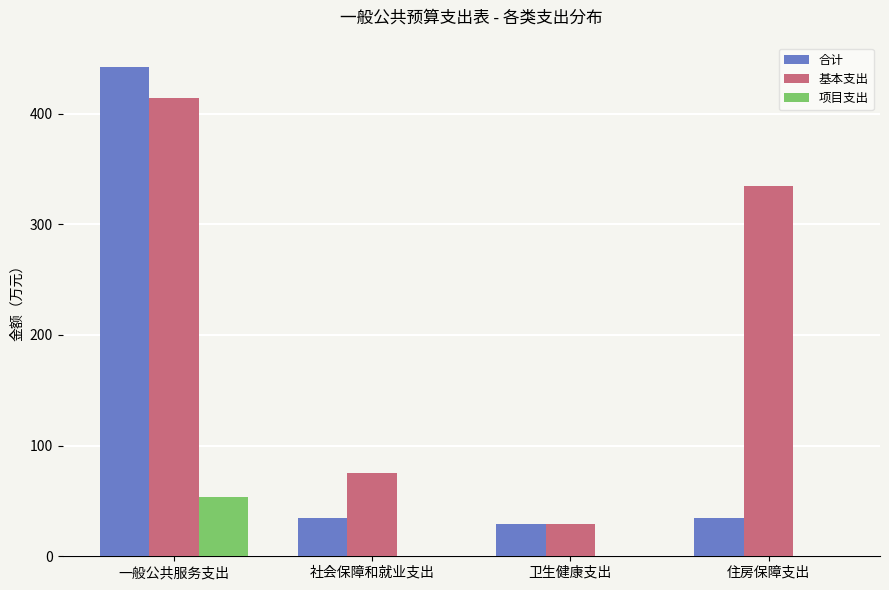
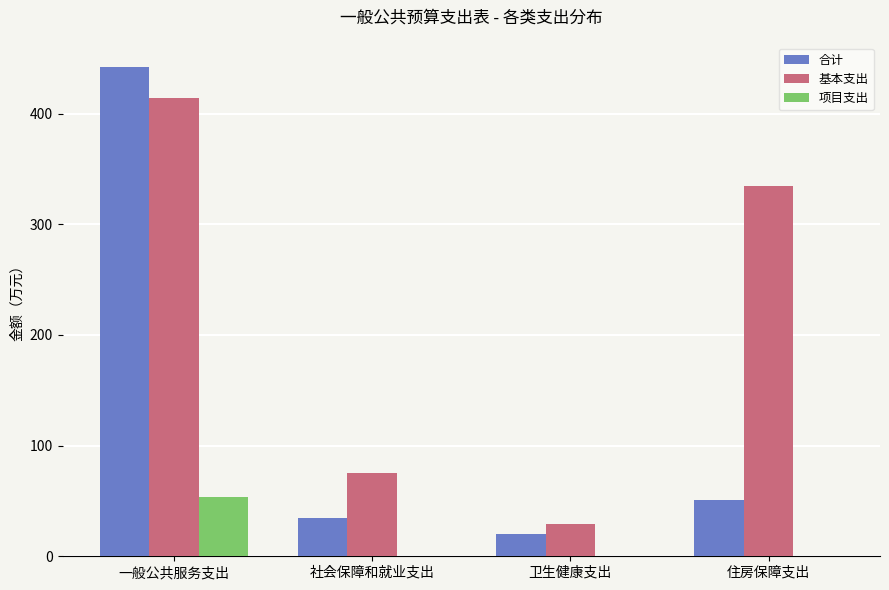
  {
    "合计": {
      "一般公共服务支出": 442,
      "社会保障和就业支出": 34,
-     "卫生健康支出": 30,
-     "住房保障支出": 35
+     "卫生健康支出": 20,
+     "住房保障支出": 51
    },
    "基本支出": {
      "一般公共服务支出": 414,
      "社会保障和就业支出": 75,
      "卫生健康支出": 30,
      "住房保障支出": 335
    },
    "项目支出": {
      "一般公共服务支出": 54,
      "社会保障和就业支出": 0,
      "卫生健康支出": 0,
      "住房保障支出": 0
    }
  }
